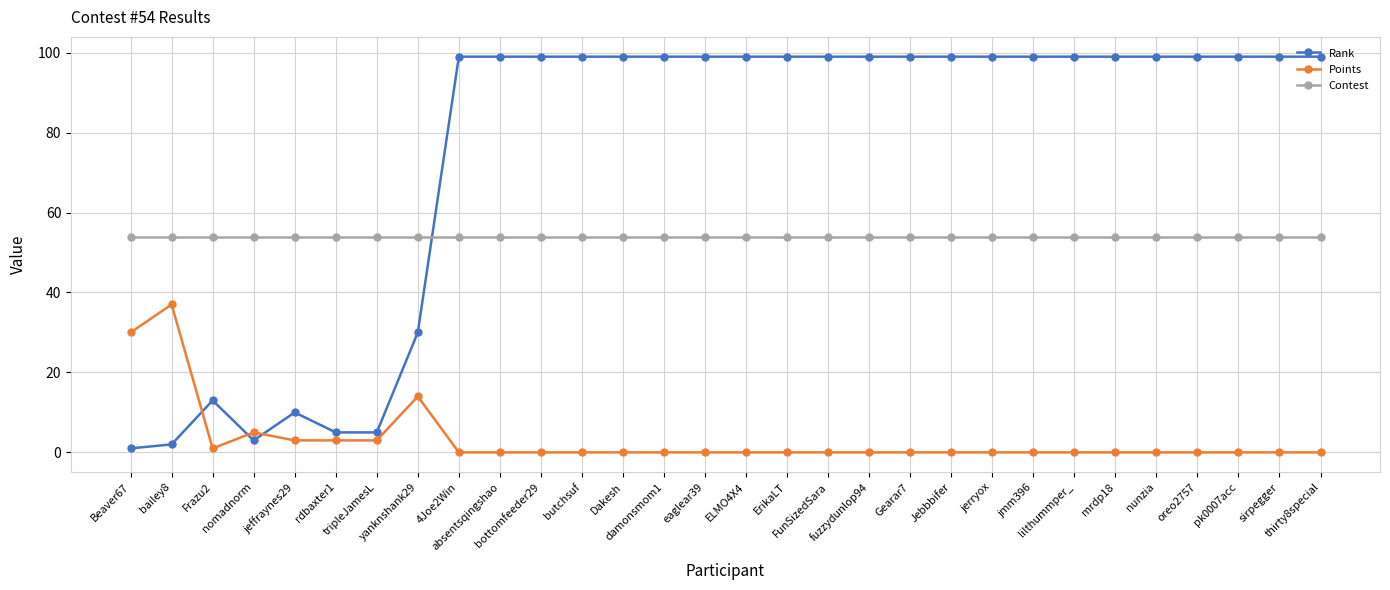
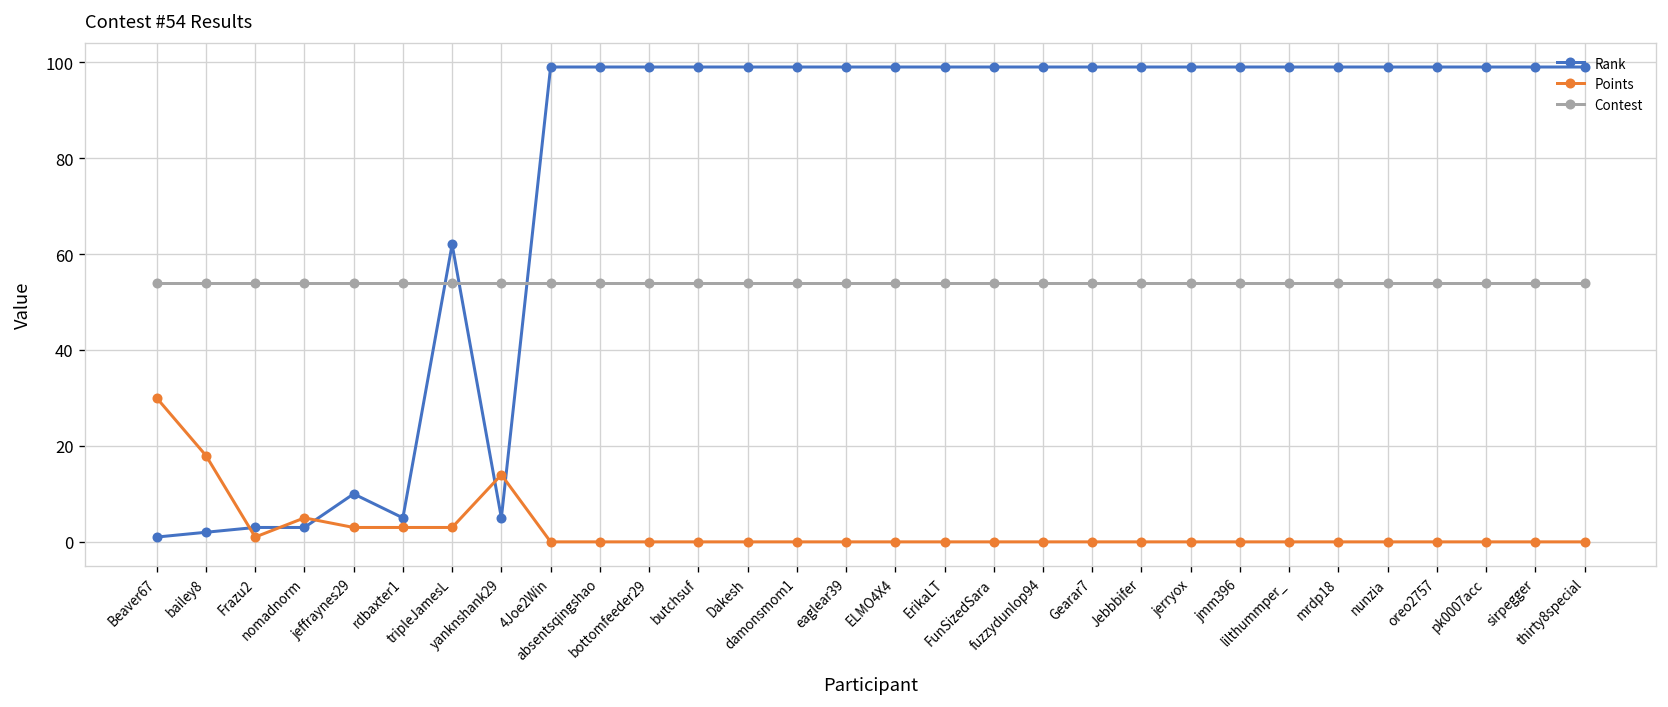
  {
    "Rank": {
      "Beaver67": 1,
      "bailey8": 2,
-     "Frazu2": 13,
+     "Frazu2": 3,
      "nomadnorm": 3,
      "jeffraynes29": 10,
      "rdbaxter1": 5,
-     "tripleJamesL": 5,
-     "yanknshank29": 30,
+     "tripleJamesL": 62,
+     "yanknshank29": 5,
      "4Joe2Win": 99,
      "absentsqingshao": 99,
      "bottomfeeder29": 99,
      "butchsuf": 99,
      "Dakesh": 99,
      "damonsmom1": 99,
      "eaglear39": 99,
      "ELMO4X4": 99,
      "ErikaLT": 99,
      "FunSizedSara": 99,
      "fuzzydunlop94": 99,
      "Gearar7": 99,
      "Jebbbifer": 99,
      "jerryox": 99,
      "jmm396": 99,
      "lilthummper_": 99,
      "mrdp18": 99,
      "nunzia": 99,
      "oreo2757": 99,
      "pk0007acc": 99,
      "sirpegger": 99,
      "thirty8special": 99
    },
    "Points": {
      "Beaver67": 30,
-     "bailey8": 37,
+     "bailey8": 18,
      "Frazu2": 1,
      "nomadnorm": 5,
      "jeffraynes29": 3,
      "rdbaxter1": 3,
      "tripleJamesL": 3,
      "yanknshank29": 14,
      "4Joe2Win": 0,
      "absentsqingshao": 0,
      "bottomfeeder29": 0,
      "butchsuf": 0,
      "Dakesh": 0,
      "damonsmom1": 0,
      "eaglear39": 0,
      "ELMO4X4": 0,
      "ErikaLT": 0,
      "FunSizedSara": 0,
      "fuzzydunlop94": 0,
      "Gearar7": 0,
      "Jebbbifer": 0,
      "jerryox": 0,
      "jmm396": 0,
      "lilthummper_": 0,
      "mrdp18": 0,
      "nunzia": 0,
      "oreo2757": 0,
      "pk0007acc": 0,
      "sirpegger": 0,
      "thirty8special": 0
    },
    "Contest": {
      "Beaver67": 54,
      "bailey8": 54,
      "Frazu2": 54,
      "nomadnorm": 54,
      "jeffraynes29": 54,
      "rdbaxter1": 54,
      "tripleJamesL": 54,
      "yanknshank29": 54,
      "4Joe2Win": 54,
      "absentsqingshao": 54,
      "bottomfeeder29": 54,
      "butchsuf": 54,
      "Dakesh": 54,
      "damonsmom1": 54,
      "eaglear39": 54,
      "ELMO4X4": 54,
      "ErikaLT": 54,
      "FunSizedSara": 54,
      "fuzzydunlop94": 54,
      "Gearar7": 54,
      "Jebbbifer": 54,
      "jerryox": 54,
      "jmm396": 54,
      "lilthummper_": 54,
      "mrdp18": 54,
      "nunzia": 54,
      "oreo2757": 54,
      "pk0007acc": 54,
      "sirpegger": 54,
      "thirty8special": 54
    }
  }
